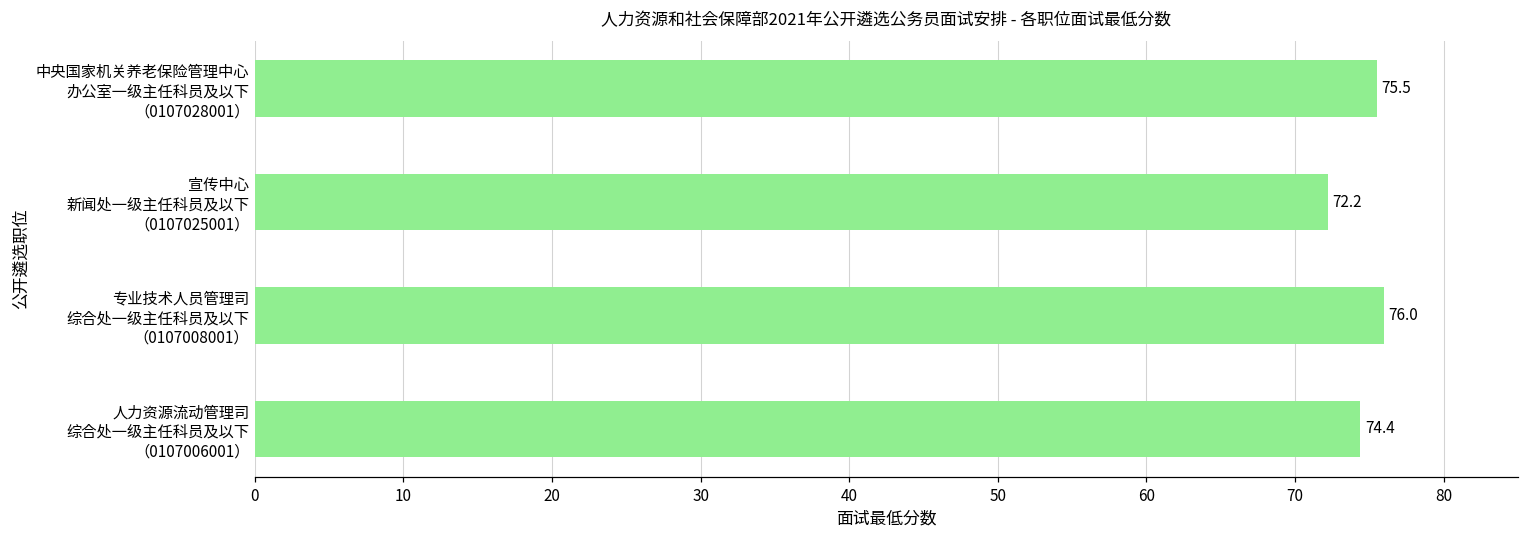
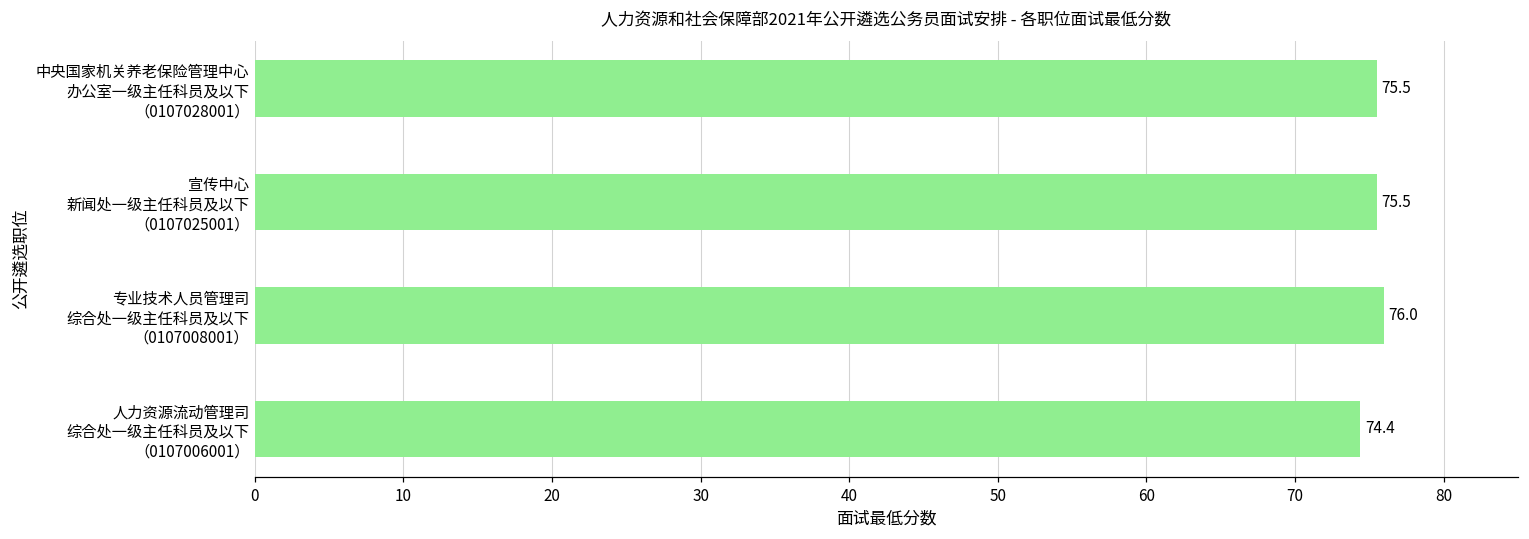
  {
    "中央国家机关养老保险管理中心 办公室一级主任科员及以下 （0107028001）": 75.5,
-   "宣传中心 新闻处一级主任科员及以下 （0107025001）": 72.2,
+   "宣传中心 新闻处一级主任科员及以下 （0107025001）": 75.5,
    "专业技术人员管理司 综合处一级主任科员及以下 （0107008001）": 76.0,
    "人力资源流动管理司 综合处一级主任科员及以下 （0107006001）": 74.4
  }
